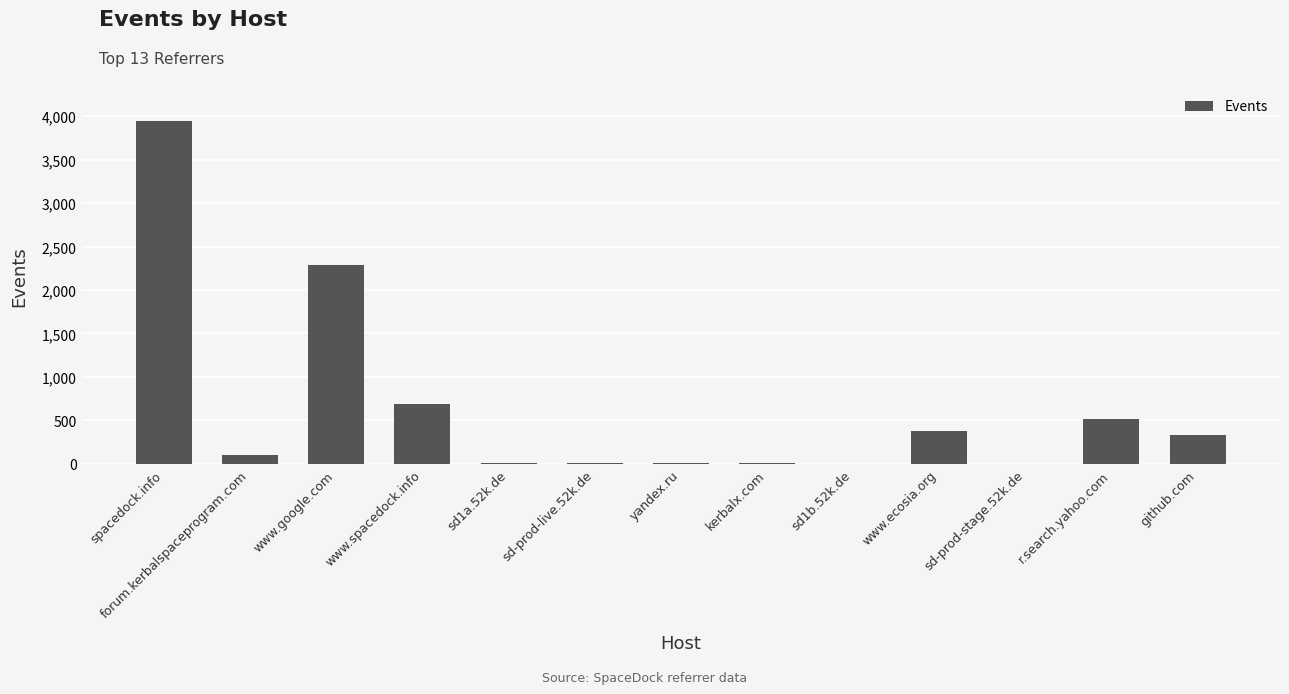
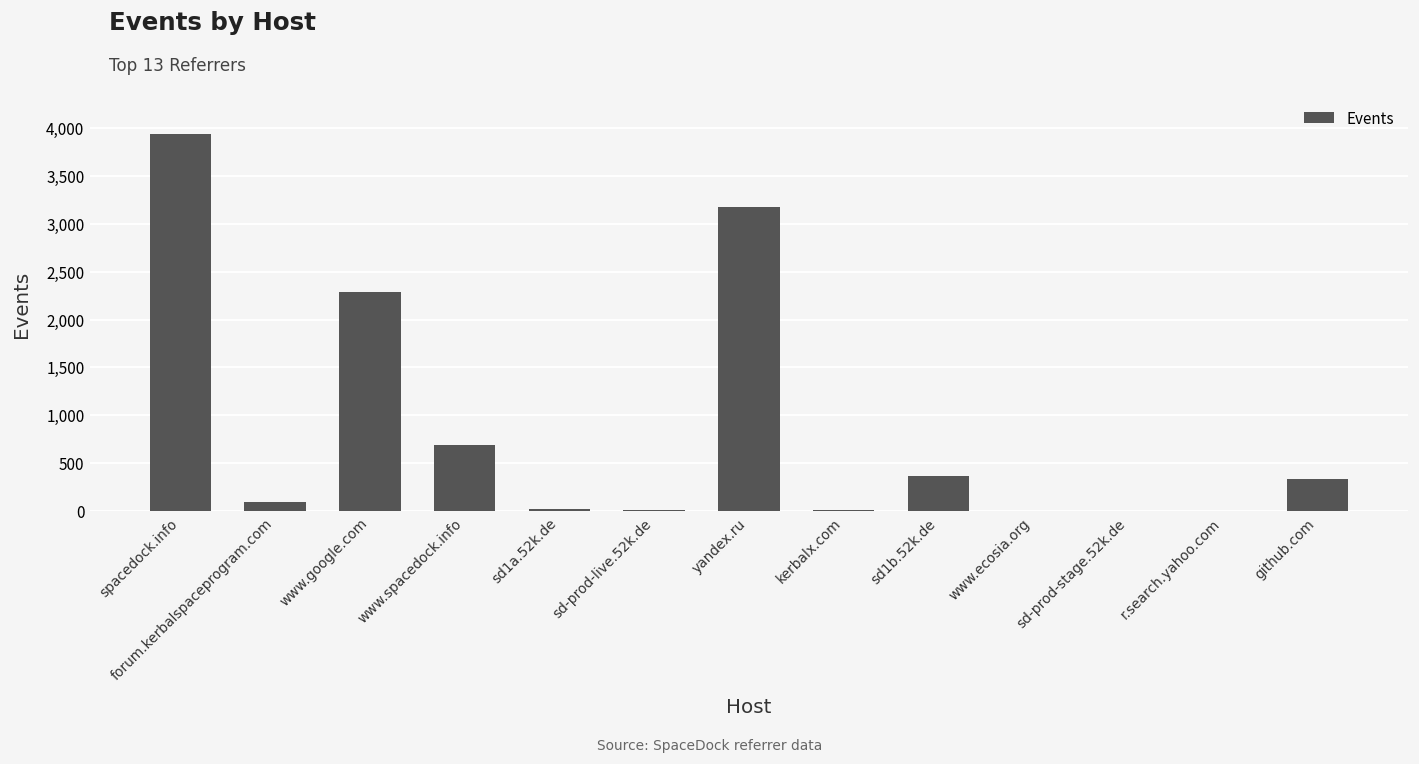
  {
    "spacedock.info": "3,900",
    "forum.kerbalspaceprogram.com": "100",
    "www.google.com": "2,300",
    "www.spacedock.info": "700",
-   "yandex.ru": "0",
-   "sd1b.52k.de": "0",
-   "www.ecosia.org": "400",
-   "r.search.yahoo.com": "500",
+   "yandex.ru": "3,200",
+   "sd1b.52k.de": "400",
+   "www.ecosia.org": "0",
+   "r.search.yahoo.com": "0",
    "github.com": "300"
  }
